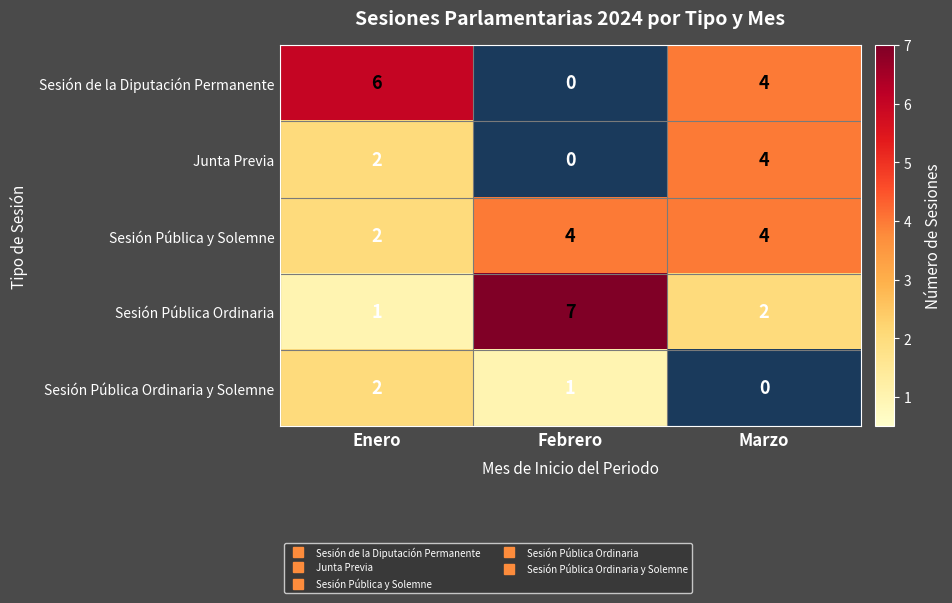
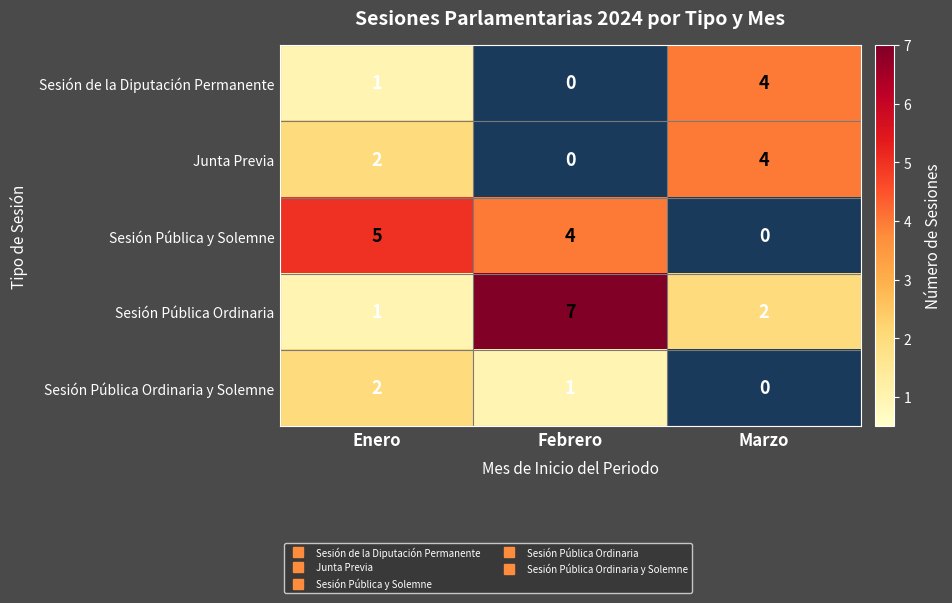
  {
    "Sesión de la Diputación Permanente": {
-     "Enero": 6,
+     "Enero": 1,
      "Febrero": 0,
      "Marzo": 4
    },
    "Junta Previa": {
      "Enero": 2,
      "Febrero": 0,
      "Marzo": 4
    },
    "Sesión Pública y Solemne": {
-     "Enero": 2,
+     "Enero": 5,
      "Febrero": 4,
-     "Marzo": 4
+     "Marzo": 0
    },
    "Sesión Pública Ordinaria": {
      "Enero": 1,
      "Febrero": 7,
      "Marzo": 2
    },
    "Sesión Pública Ordinaria y Solemne": {
      "Enero": 2,
      "Febrero": 1,
      "Marzo": 0
    }
  }
